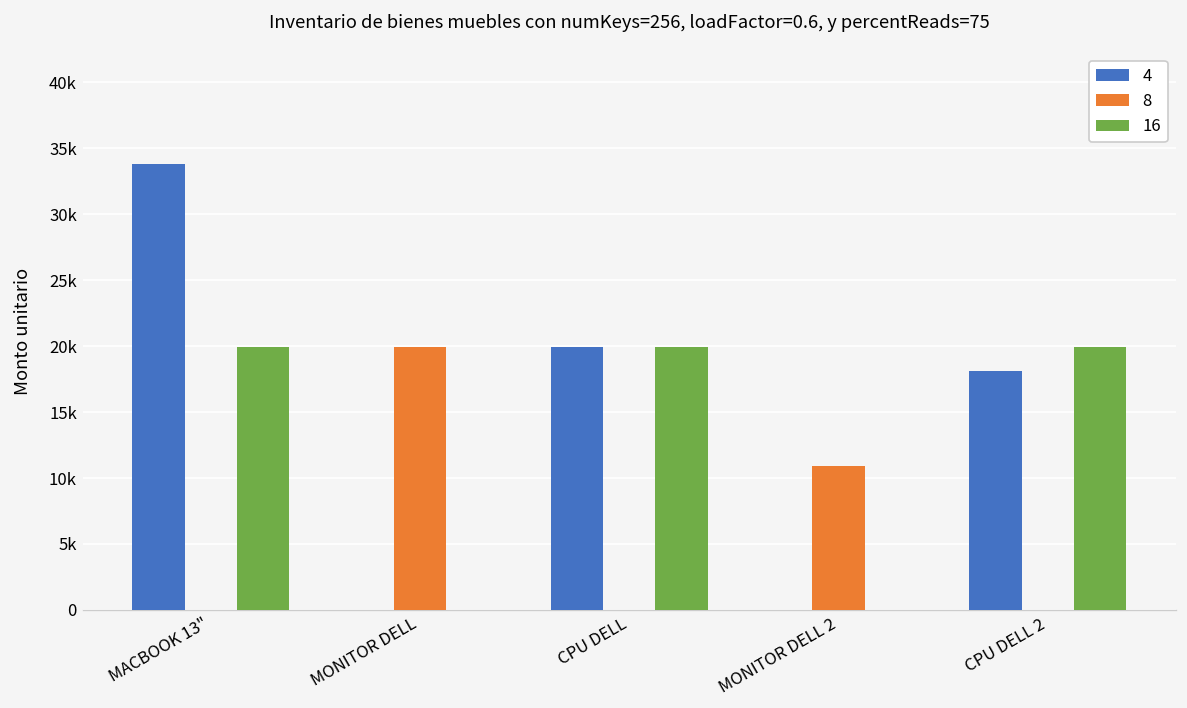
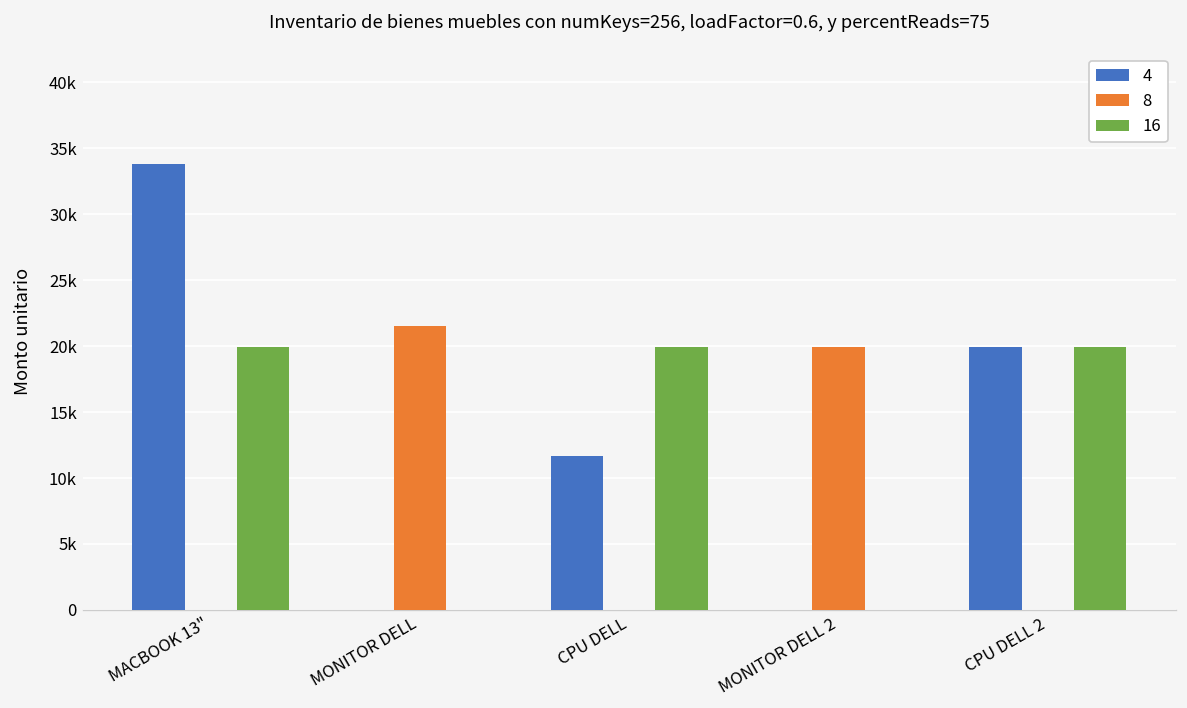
  {
    "4": {
      "MACBOOK 13\"": 33800,
      "MONITOR DELL": 0,
-     "CPU DELL": 20000,
+     "CPU DELL": 11700,
      "MONITOR DELL 2": 0,
-     "CPU DELL 2": 18100
+     "CPU DELL 2": 20000
    },
    "8": {
      "MACBOOK 13\"": 0,
-     "MONITOR DELL": 20000,
+     "MONITOR DELL": 21600,
      "CPU DELL": 0,
-     "MONITOR DELL 2": 10900,
+     "MONITOR DELL 2": 20000,
      "CPU DELL 2": 0
    },
    "16": {
      "MACBOOK 13\"": 20000,
      "MONITOR DELL": 0,
      "CPU DELL": 20000,
      "MONITOR DELL 2": 0,
      "CPU DELL 2": 20000
    }
  }
